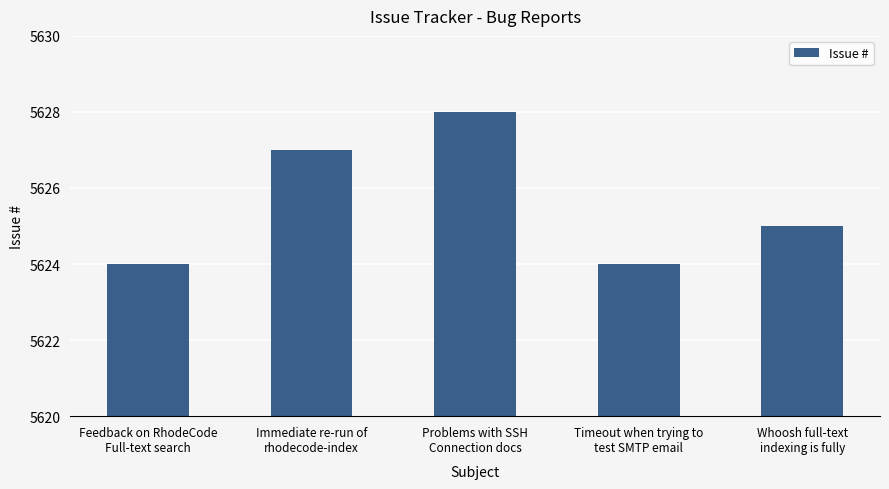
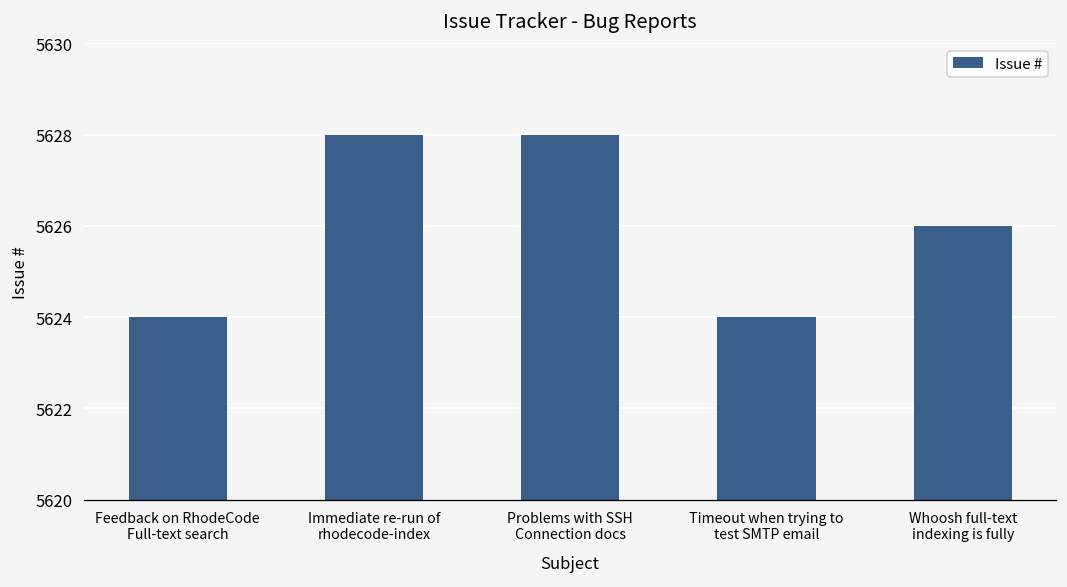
  {
    "Feedback on RhodeCode Full-text search": 5624,
-   "Immediate re-run of rhodecode-index": 5627,
+   "Immediate re-run of rhodecode-index": 5628,
    "Problems with SSH Connection docs": 5628,
    "Timeout when trying to test SMTP email": 5624,
-   "Whoosh full-text indexing is fully": 5625
+   "Whoosh full-text indexing is fully": 5626
  }
